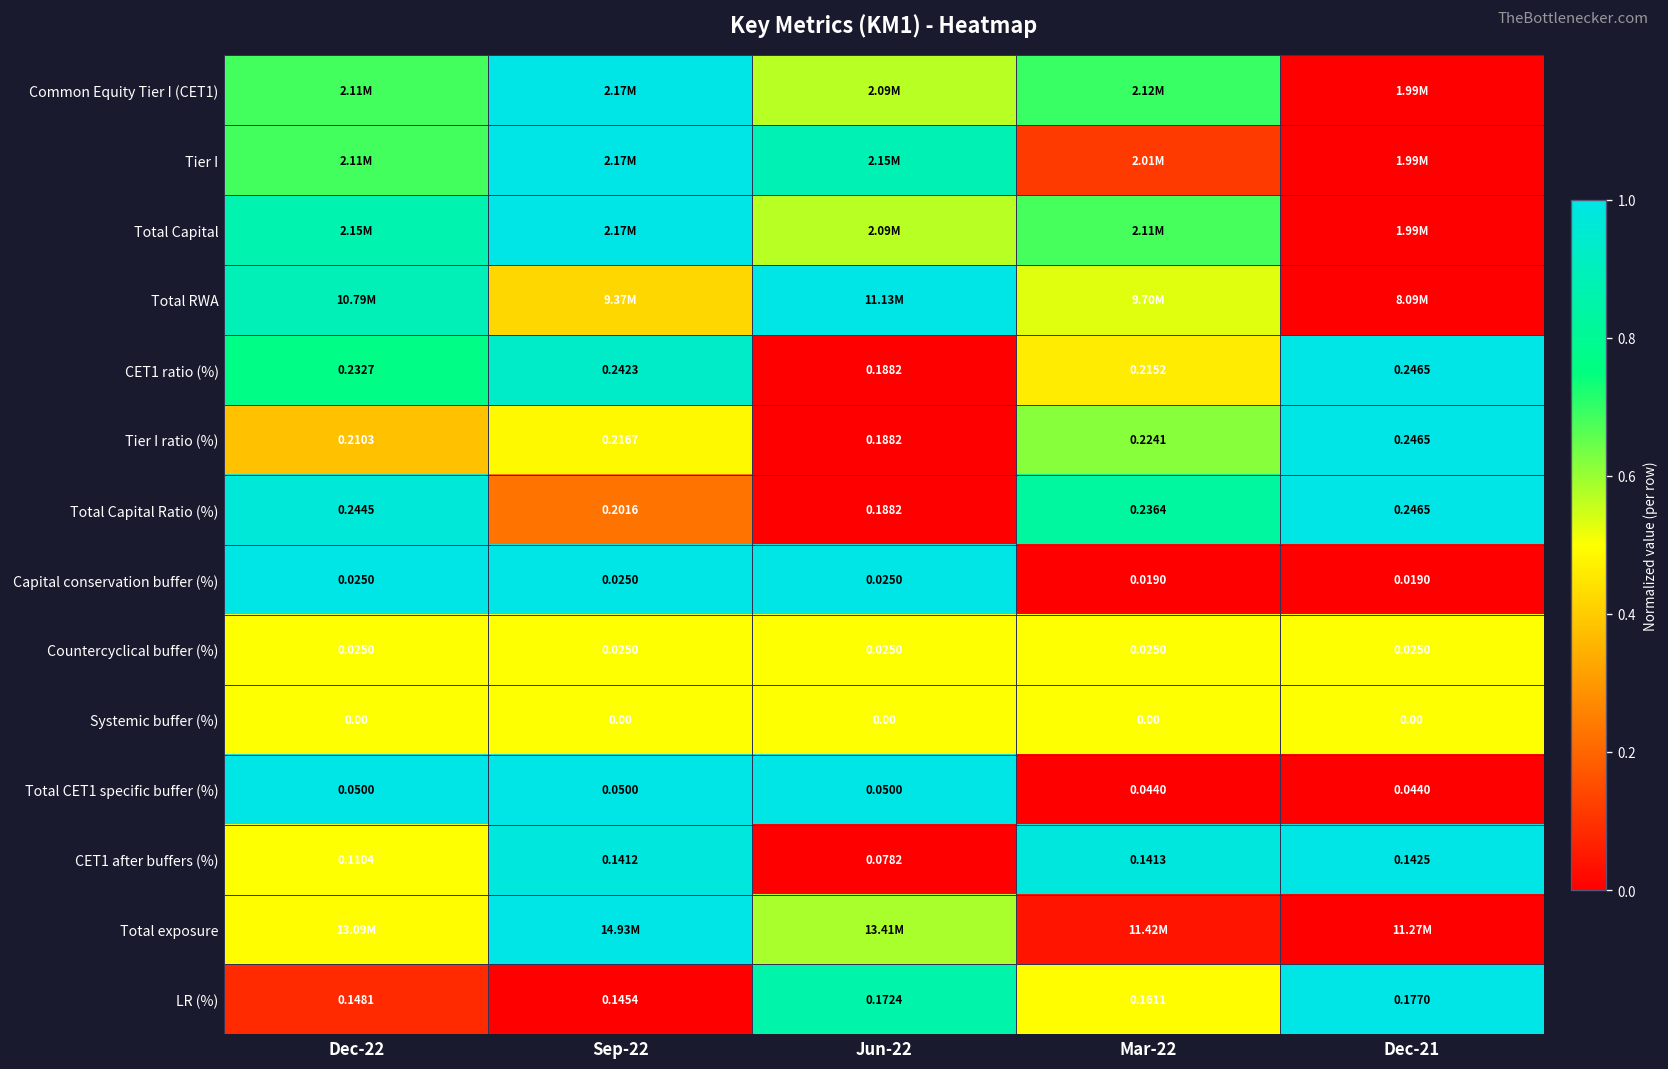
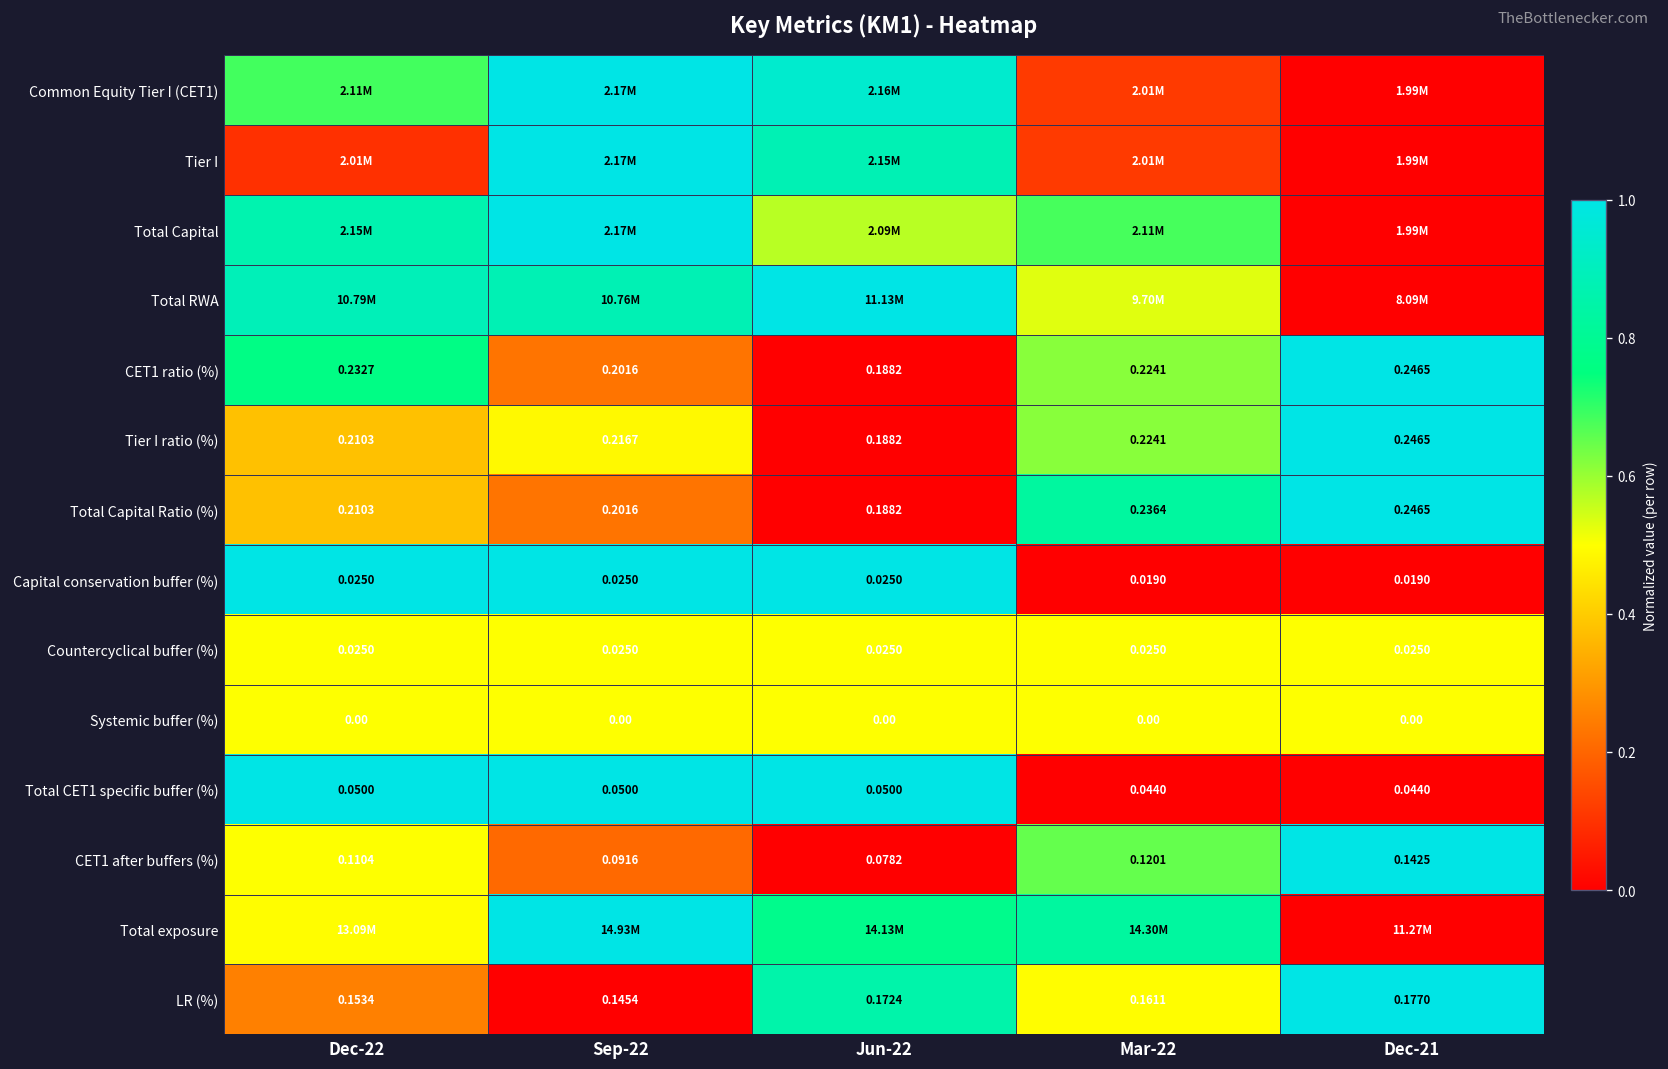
  {
    "Common Equity Tier I (CET1)": {
      "Dec-22": "2.11M",
      "Sep-22": "2.17M",
-     "Jun-22": "2.09M",
-     "Mar-22": "2.12M",
+     "Jun-22": "2.16M",
+     "Mar-22": "2.01M",
      "Dec-21": "1.99M"
    },
    "Tier I": {
-     "Dec-22": "2.11M",
+     "Dec-22": "2.01M",
      "Sep-22": "2.17M",
      "Jun-22": "2.15M",
      "Mar-22": "2.01M",
      "Dec-21": "1.99M"
    },
    "Total Capital": {
      "Dec-22": "2.15M",
      "Sep-22": "2.17M",
      "Jun-22": "2.09M",
      "Mar-22": "2.11M",
      "Dec-21": "1.99M"
    },
    "Total RWA": {
      "Dec-22": "10.79M",
-     "Sep-22": "9.37M",
+     "Sep-22": "10.76M",
      "Jun-22": "11.13M",
      "Mar-22": "9.70M",
      "Dec-21": "8.09M"
    },
    "CET1 ratio (%)": {
      "Dec-22": "0.2327",
-     "Sep-22": "0.2423",
+     "Sep-22": "0.2016",
      "Jun-22": "0.1882",
-     "Mar-22": "0.2152",
+     "Mar-22": "0.2241",
      "Dec-21": "0.2465"
    },
    "Tier I ratio (%)": {
      "Dec-22": "0.2103",
      "Sep-22": "0.2167",
      "Jun-22": "0.1882",
      "Mar-22": "0.2241",
      "Dec-21": "0.2465"
    },
    "Total Capital Ratio (%)": {
-     "Dec-22": "0.2445",
+     "Dec-22": "0.2103",
      "Sep-22": "0.2016",
      "Jun-22": "0.1882",
      "Mar-22": "0.2364",
      "Dec-21": "0.2465"
    },
    "Capital conservation buffer (%)": {
      "Dec-22": "0.0250",
      "Sep-22": "0.0250",
      "Jun-22": "0.0250",
      "Mar-22": "0.0190",
      "Dec-21": "0.0190"
    },
    "Countercyclical buffer (%)": {
      "Dec-22": "0.0250",
      "Sep-22": "0.0250",
      "Jun-22": "0.0250",
      "Mar-22": "0.0250",
      "Dec-21": "0.0250"
    },
    "Systemic buffer (%)": {
      "Dec-22": "0.00",
      "Sep-22": "0.00",
      "Jun-22": "0.00",
      "Mar-22": "0.00",
      "Dec-21": "0.00"
    },
    "Total CET1 specific buffer (%)": {
      "Dec-22": "0.0500",
      "Sep-22": "0.0500",
      "Jun-22": "0.0500",
      "Mar-22": "0.0440",
      "Dec-21": "0.0440"
    },
    "CET1 after buffers (%)": {
      "Dec-22": "0.1104",
-     "Sep-22": "0.1412",
+     "Sep-22": "0.0916",
      "Jun-22": "0.0782",
-     "Mar-22": "0.1413",
+     "Mar-22": "0.1201",
      "Dec-21": "0.1425"
    },
    "Total exposure": {
      "Dec-22": "13.09M",
      "Sep-22": "14.93M",
-     "Jun-22": "13.41M",
-     "Mar-22": "11.42M",
+     "Jun-22": "14.13M",
+     "Mar-22": "14.30M",
      "Dec-21": "11.27M"
    },
    "LR (%)": {
-     "Dec-22": "0.1481",
+     "Dec-22": "0.1534",
      "Sep-22": "0.1454",
      "Jun-22": "0.1724",
      "Mar-22": "0.1611",
      "Dec-21": "0.1770"
    }
  }
